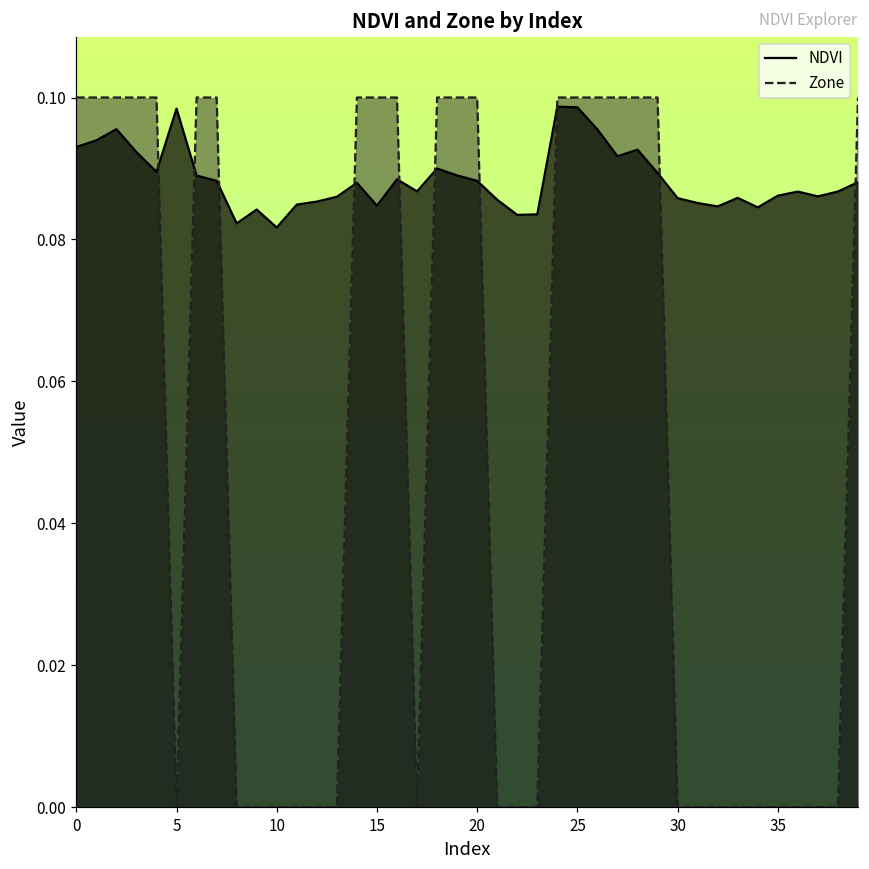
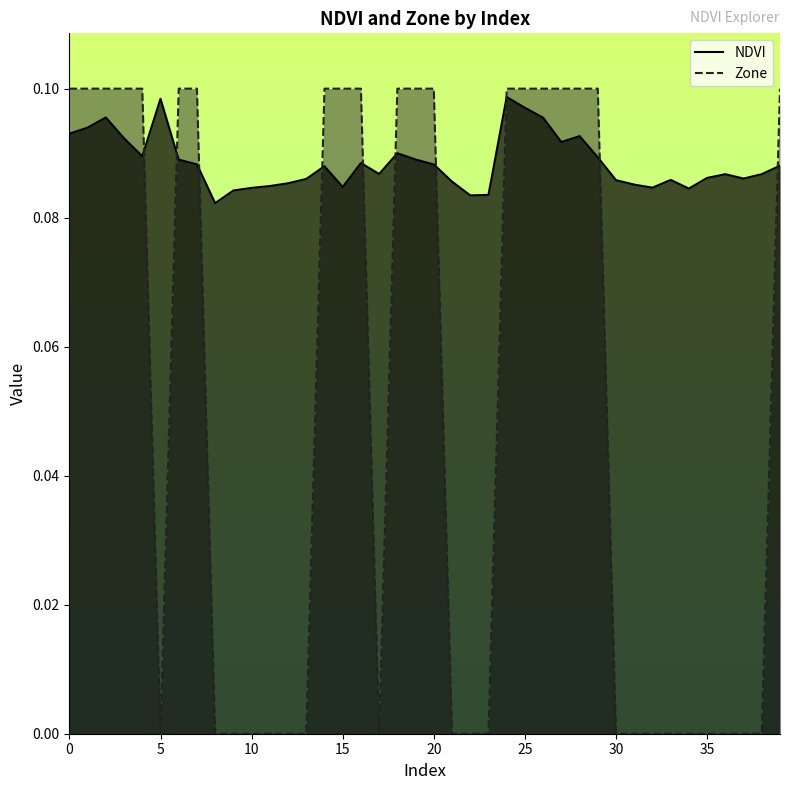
  {
    "NDVI": {
      "0": 0.093,
      "5": 0.098,
-     "10": 0.082,
+     "10": 0.085,
      "15": 0.085,
      "20": 0.088,
-     "25": 0.099,
+     "25": 0.097,
      "30": 0.086,
      "35": 0.086
    },
    "Zone": {
      "0": 0.100,
      "15": 0.100,
      "20": 0.100,
      "25": 0.100
    }
  }
